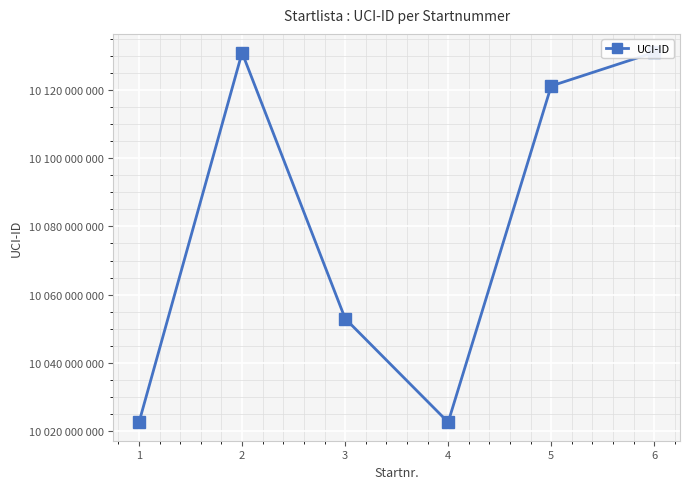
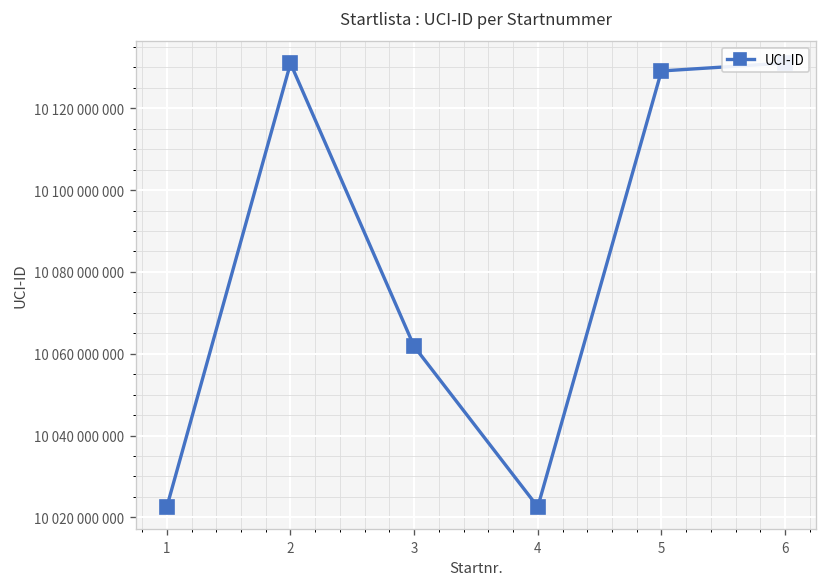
  {
    "1": 10023000000,
    "2": 10131000000,
-   "3": 10053000000,
+   "3": 10062000000,
    "4": 10023000000,
-   "5": 10121000000
+   "5": 10129000000
  }
